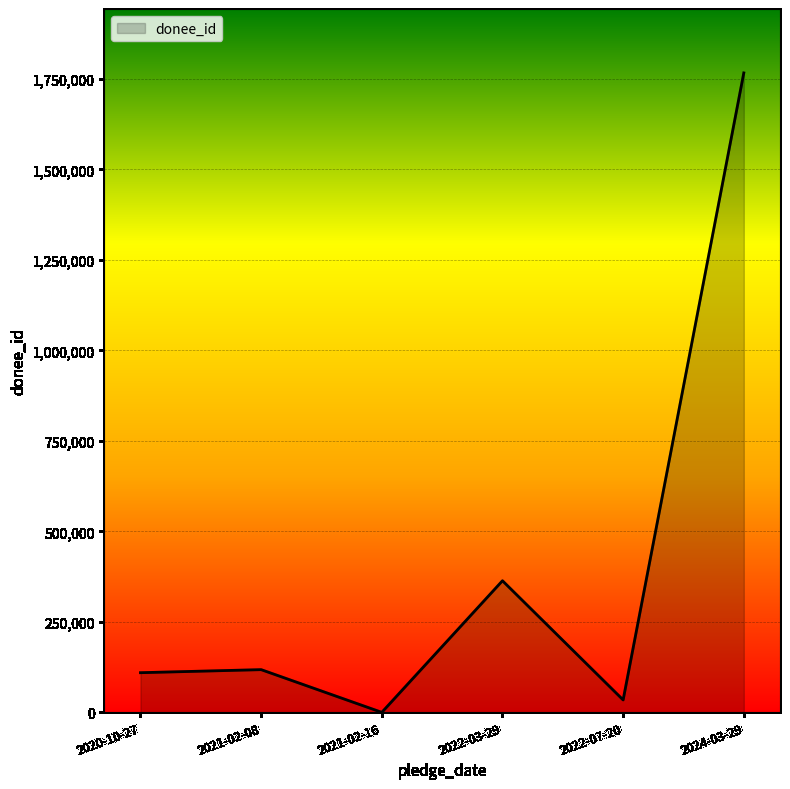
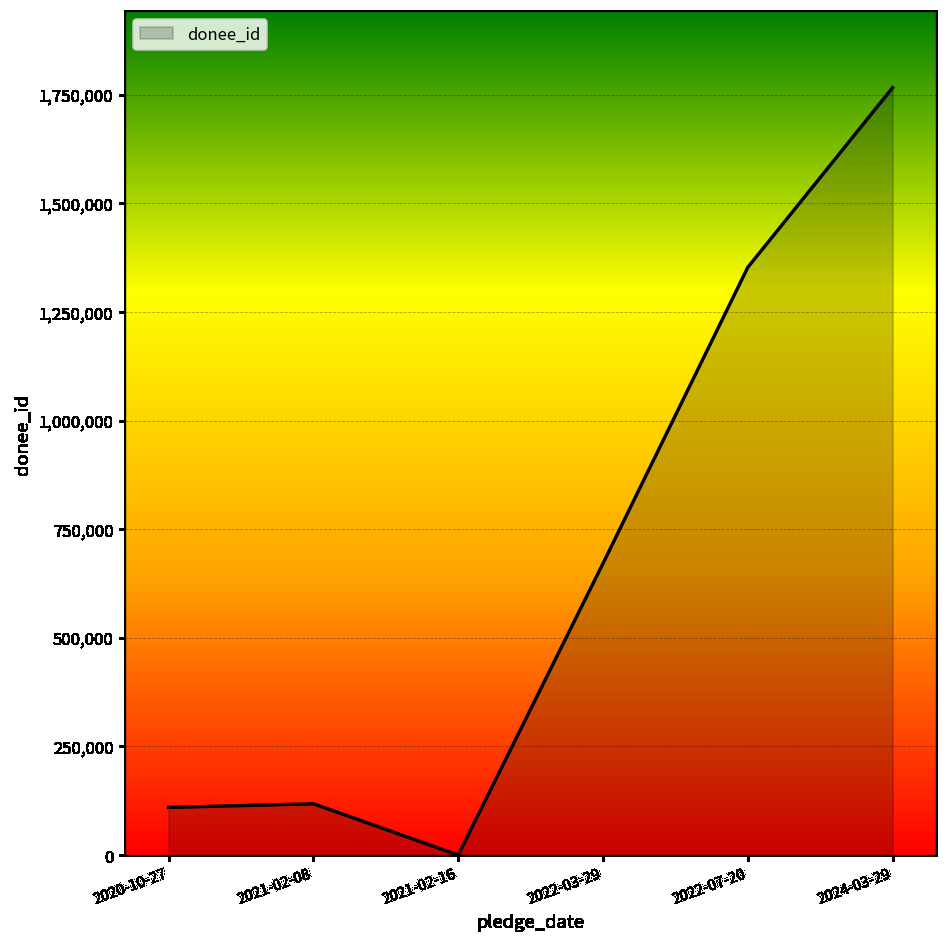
  {
    "2020-10-27": "110,000",
    "2021-02-08": "120,000",
    "2021-02-16": "0",
-   "2022-03-29": "360,000",
-   "2022-07-20": "30,000",
+   "2022-03-29": "670,000",
+   "2022-07-20": "1,350,000",
    "2024-03-29": "1,770,000"
  }
